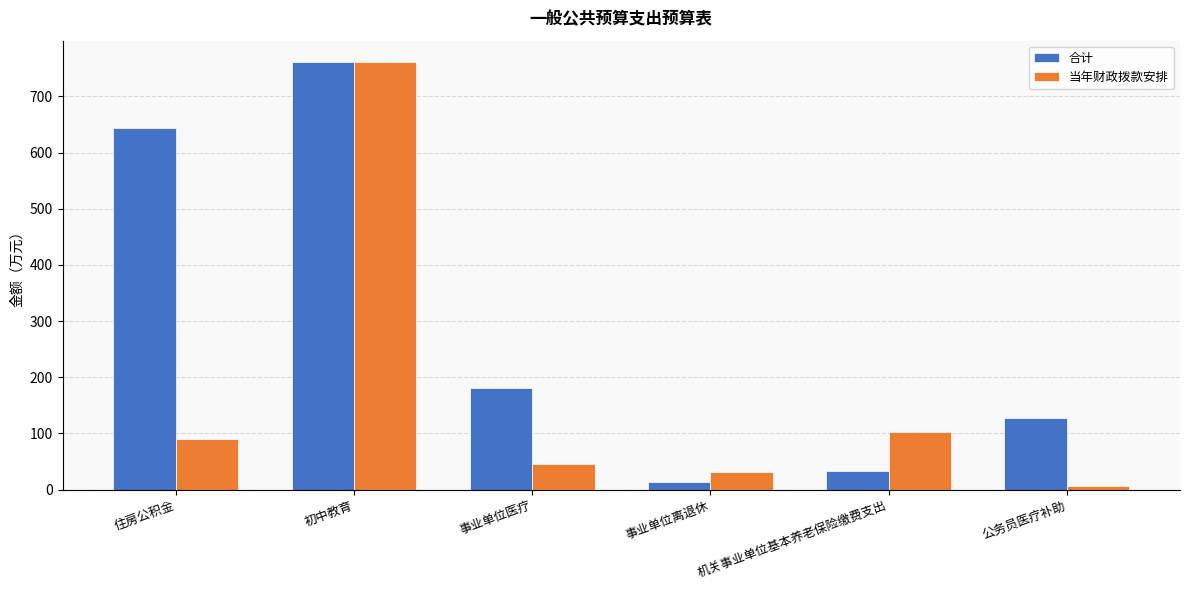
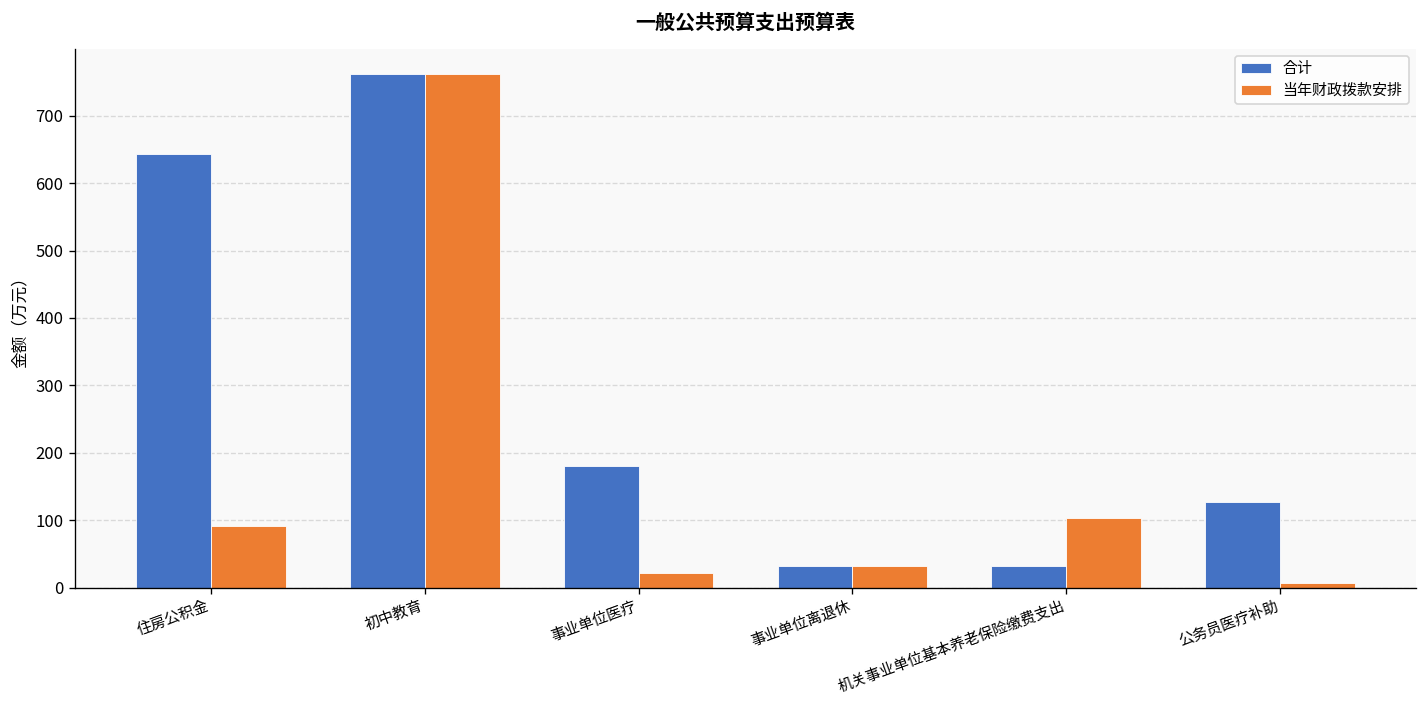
  {
    "合计": {
      "住房公积金": 640,
      "初中教育": 760,
      "事业单位医疗": 180,
-     "事业单位离退休": 10,
+     "事业单位离退休": 30,
      "机关事业单位基本养老保险缴费支出": 30,
      "公务员医疗补助": 130
    },
    "当年财政拨款安排": {
      "住房公积金": 90,
      "初中教育": 760,
-     "事业单位医疗": 50,
+     "事业单位医疗": 20,
      "事业单位离退休": 30,
      "机关事业单位基本养老保险缴费支出": 100,
      "公务员医疗补助": 10
    }
  }
